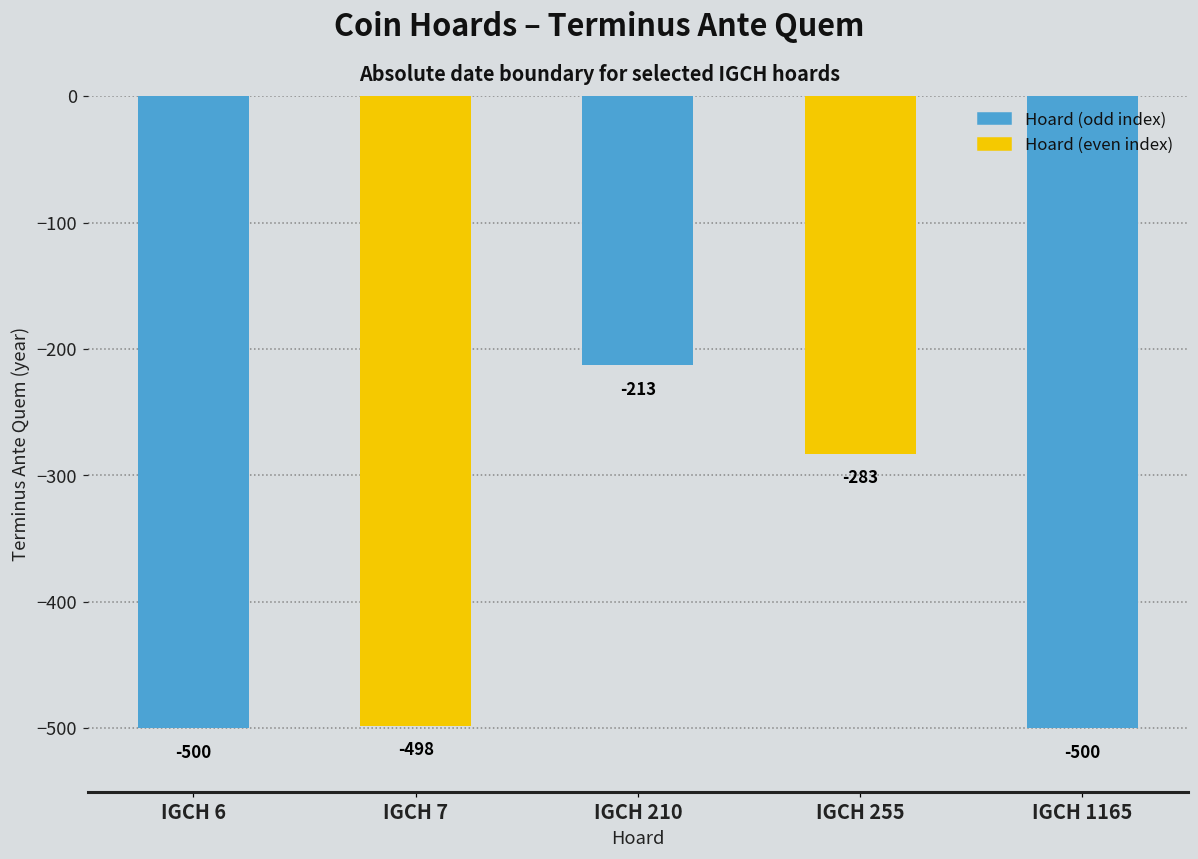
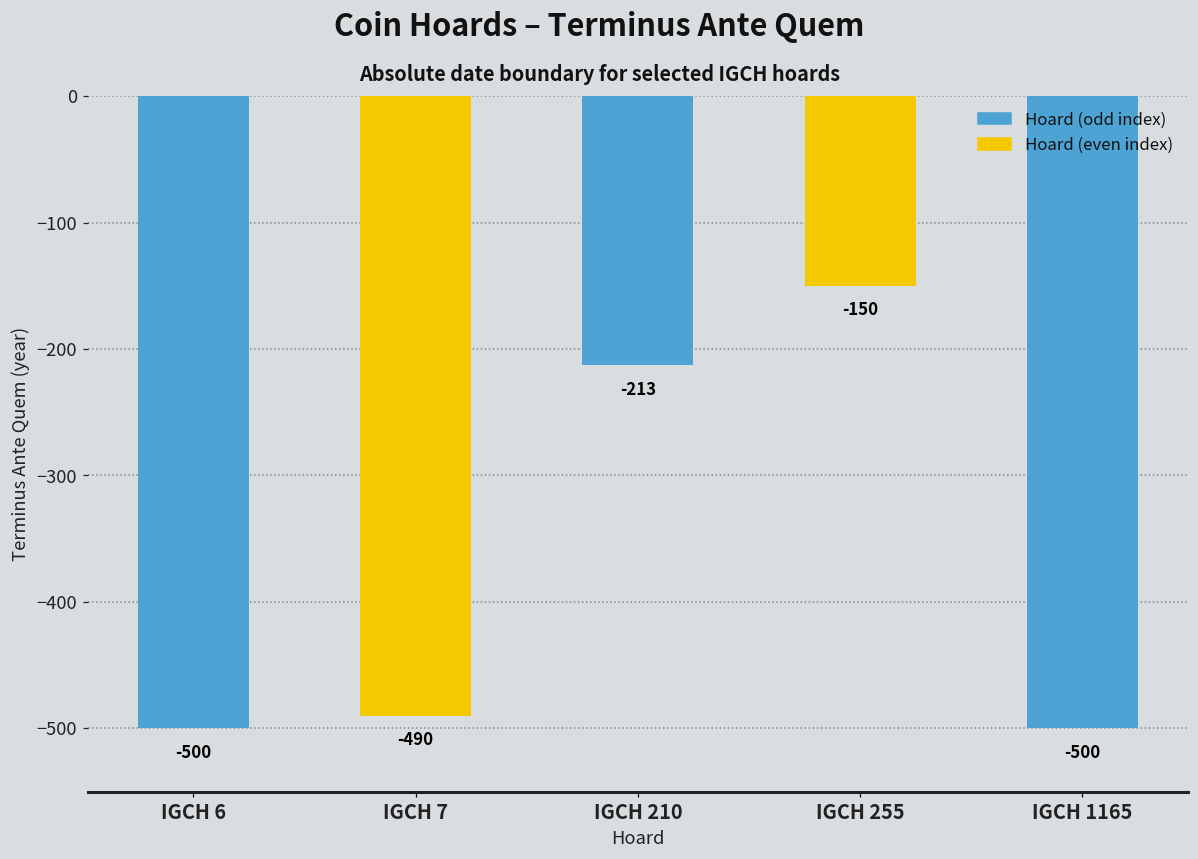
  {
    "IGCH 6": -500,
-   "IGCH 7": -498,
+   "IGCH 7": -490,
    "IGCH 210": -213,
-   "IGCH 255": -283,
+   "IGCH 255": -150,
    "IGCH 1165": -500
  }
